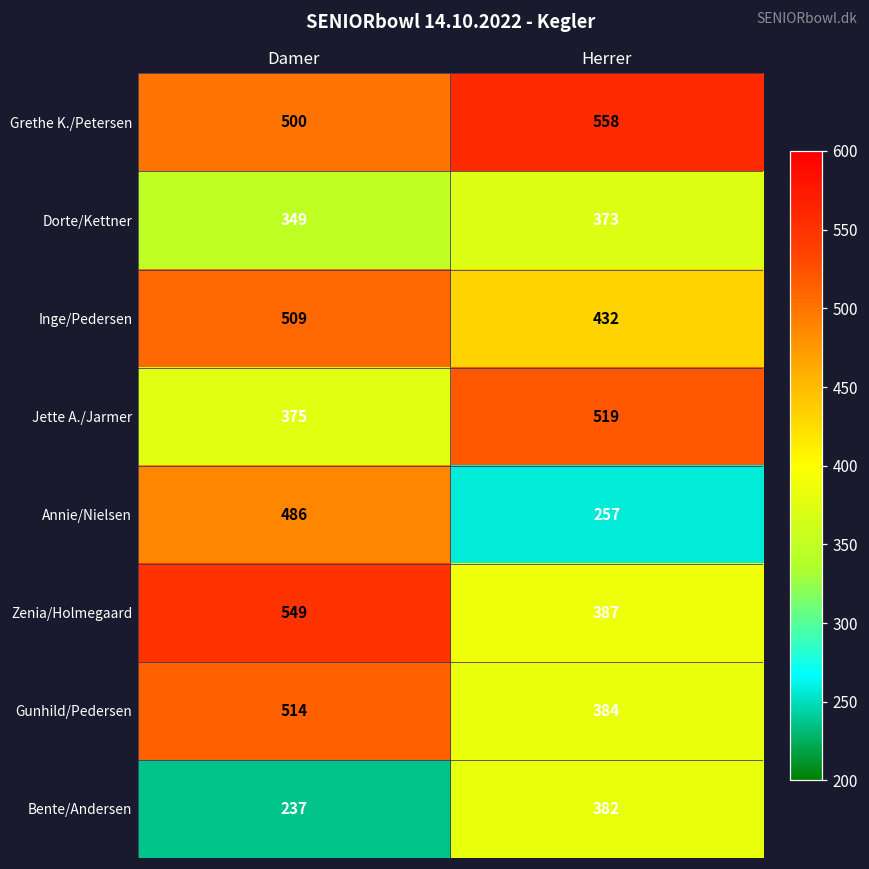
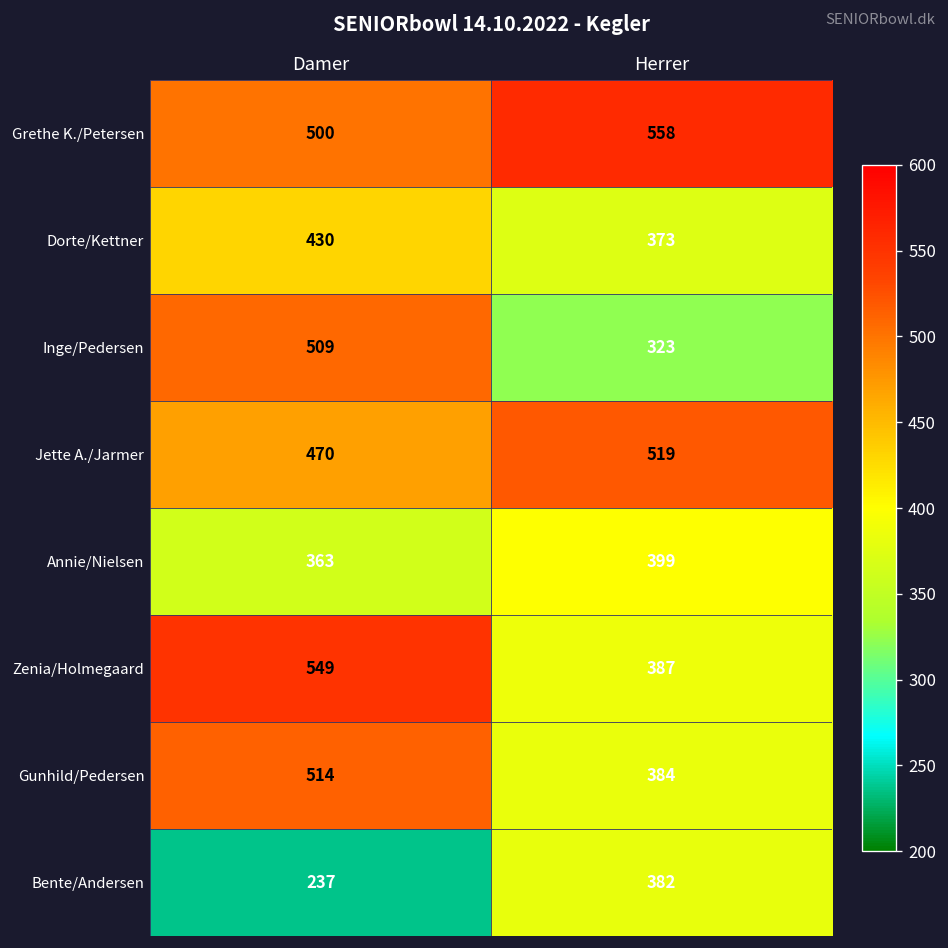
  {
    "Grethe K./Petersen": {
      "Damer": 500,
      "Herrer": 558
    },
    "Dorte/Kettner": {
-     "Damer": 349,
+     "Damer": 430,
      "Herrer": 373
    },
    "Inge/Pedersen": {
      "Damer": 509,
-     "Herrer": 432
+     "Herrer": 323
    },
    "Jette A./Jarmer": {
-     "Damer": 375,
+     "Damer": 470,
      "Herrer": 519
    },
    "Annie/Nielsen": {
-     "Damer": 486,
-     "Herrer": 257
+     "Damer": 363,
+     "Herrer": 399
    },
    "Zenia/Holmegaard": {
      "Damer": 549,
      "Herrer": 387
    },
    "Gunhild/Pedersen": {
      "Damer": 514,
      "Herrer": 384
    },
    "Bente/Andersen": {
      "Damer": 237,
      "Herrer": 382
    }
  }
